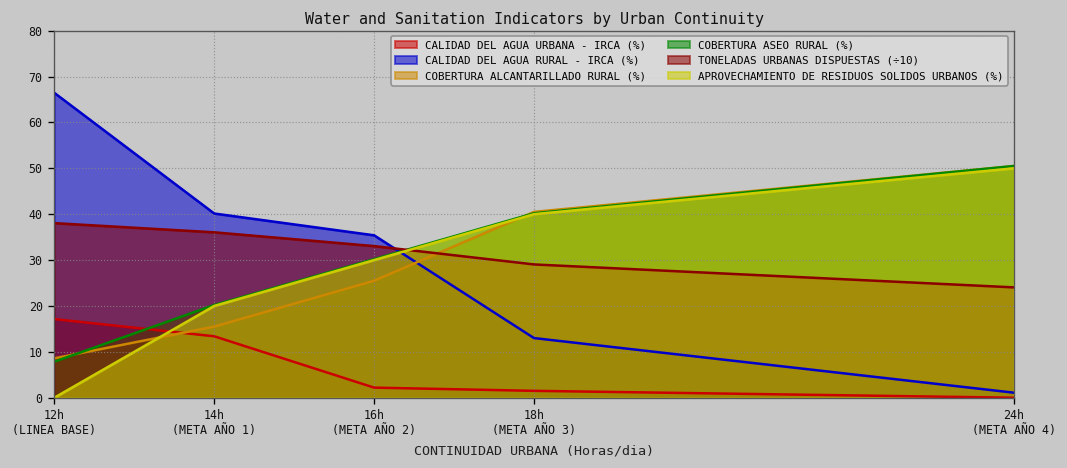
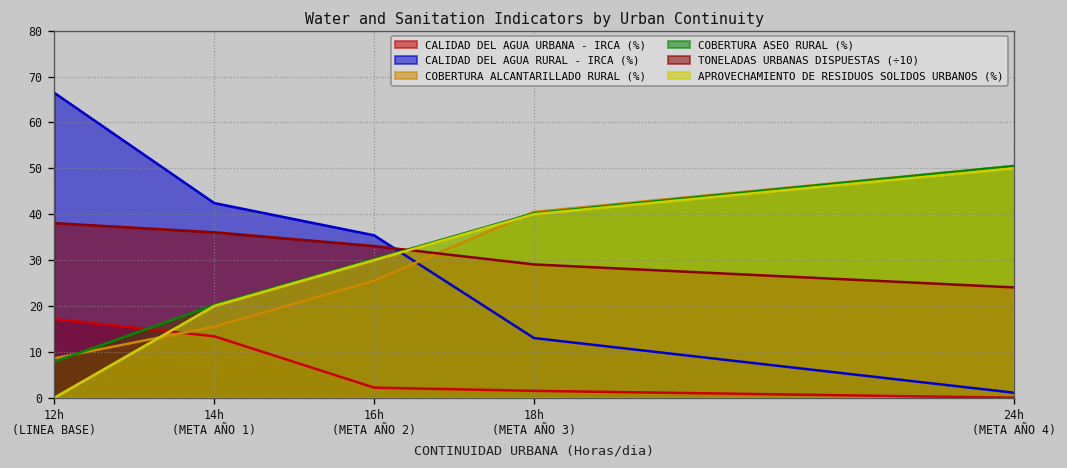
  {
    "CALIDAD DEL AGUA RURAL - IRCA (%)": {
      "12h (LINEA BASE)": 66,
-     "14h (META AÑO 1)": 40,
+     "14h (META AÑO 1)": 42,
      "16h (META AÑO 2)": 35,
      "18h (META AÑO 3)": 13,
      "24h (META AÑO 4)": 1
    },
    "COBERTURA ASEO RURAL (%)": {
      "12h (LINEA BASE)": 8
    }
  }
